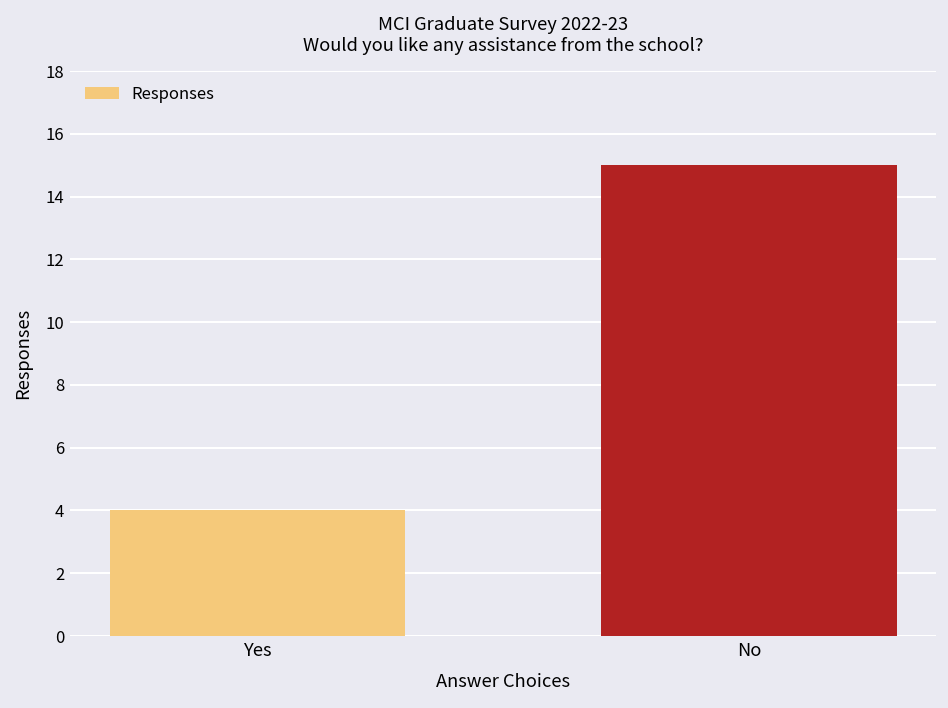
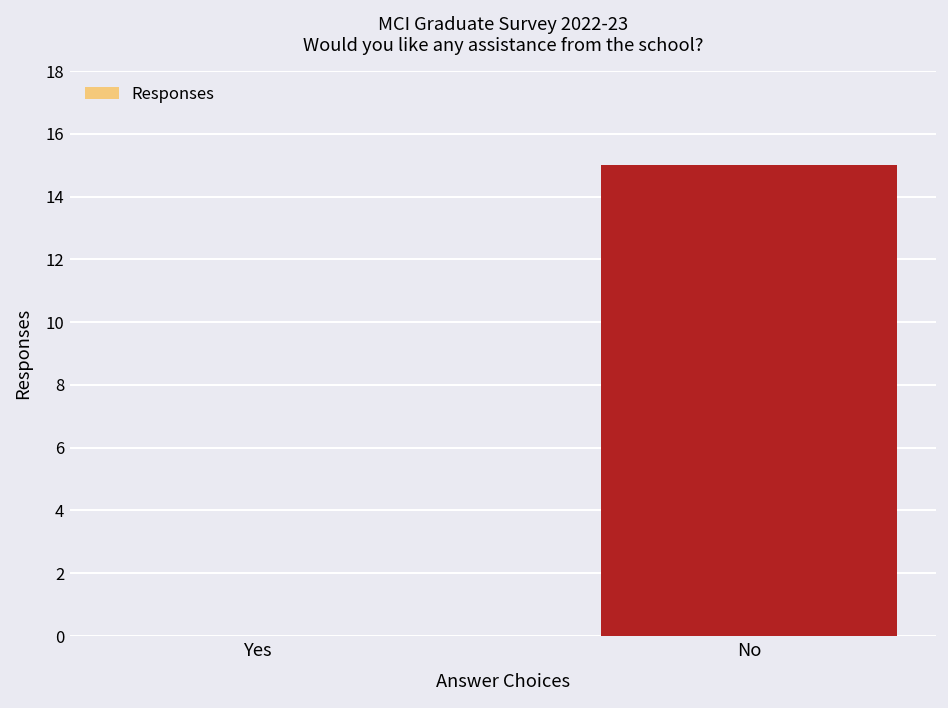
  {
-   "Yes": 4,
+   "Yes": 0,
    "No": 15
  }
